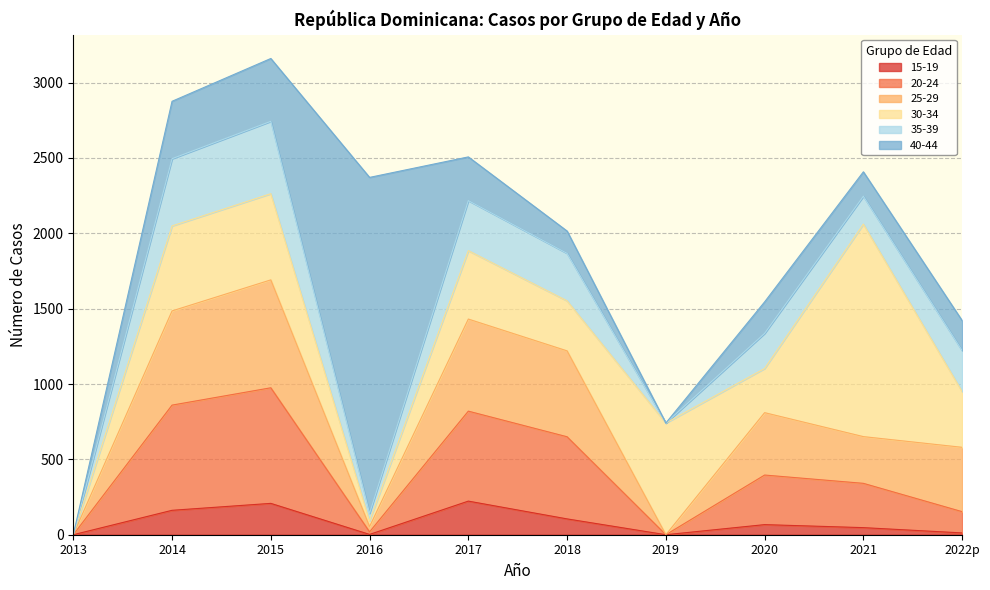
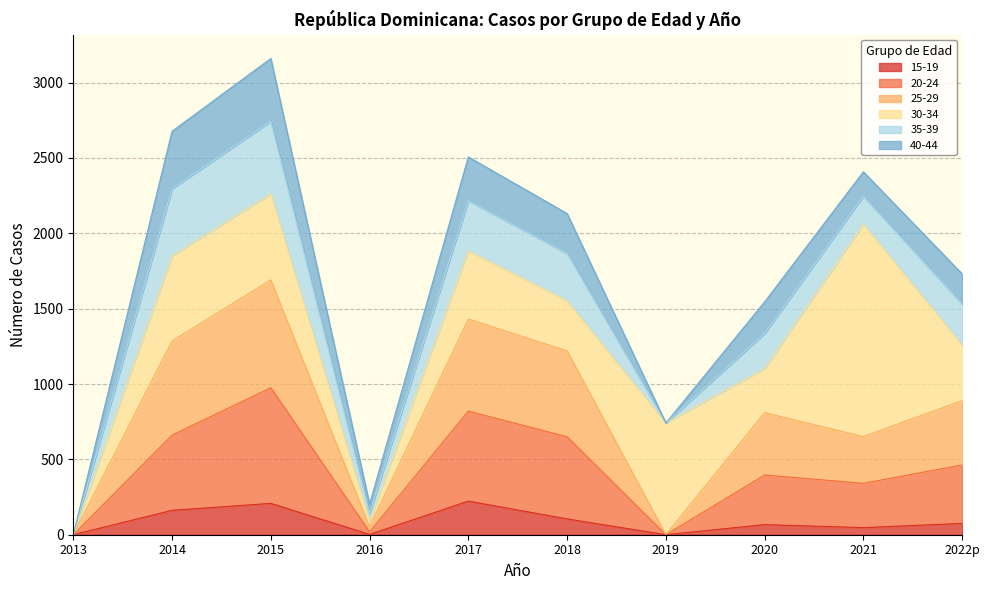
  {
    "15-19": {
      "2014": 160,
      "2015": 210,
      "2017": 220,
      "2018": 110,
      "2020": 70,
      "2021": 50,
-     "2022p": 10
+     "2022p": 80
    },
    "20-24": {
-     "2014": 700,
+     "2014": 500,
      "2015": 770,
      "2017": 600,
      "2018": 550,
      "2020": 330,
      "2021": 290,
-     "2022p": 140
+     "2022p": 390
    },
    "25-29": {
      "2014": 630,
      "2015": 720,
      "2016": 40,
      "2017": 610,
      "2018": 570,
      "2020": 410,
      "2021": 310,
      "2022p": 430
    },
    "30-34": {
      "2014": 560,
      "2015": 570,
      "2016": 40,
      "2017": 450,
      "2018": 330,
      "2020": 290,
      "2021": 1410,
      "2022p": 370
    },
    "35-39": {
      "2014": 450,
      "2015": 480,
      "2016": 50,
      "2017": 330,
      "2018": 320,
      "2020": 230,
      "2021": 190,
      "2022p": 270
    },
    "40-44": {
      "2014": 380,
      "2015": 420,
-     "2016": 2230,
+     "2016": 60,
      "2017": 290,
-     "2018": 150,
+     "2018": 260,
      "2020": 210,
      "2021": 160,
      "2022p": 200
    }
  }
